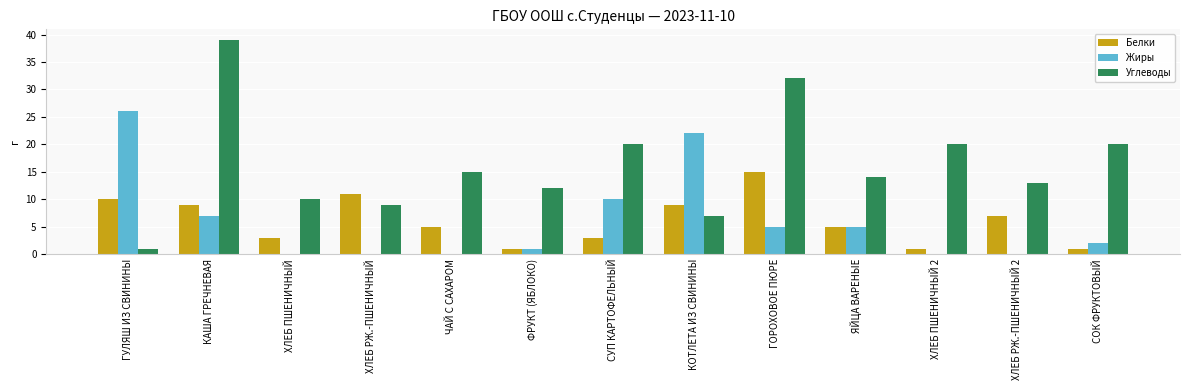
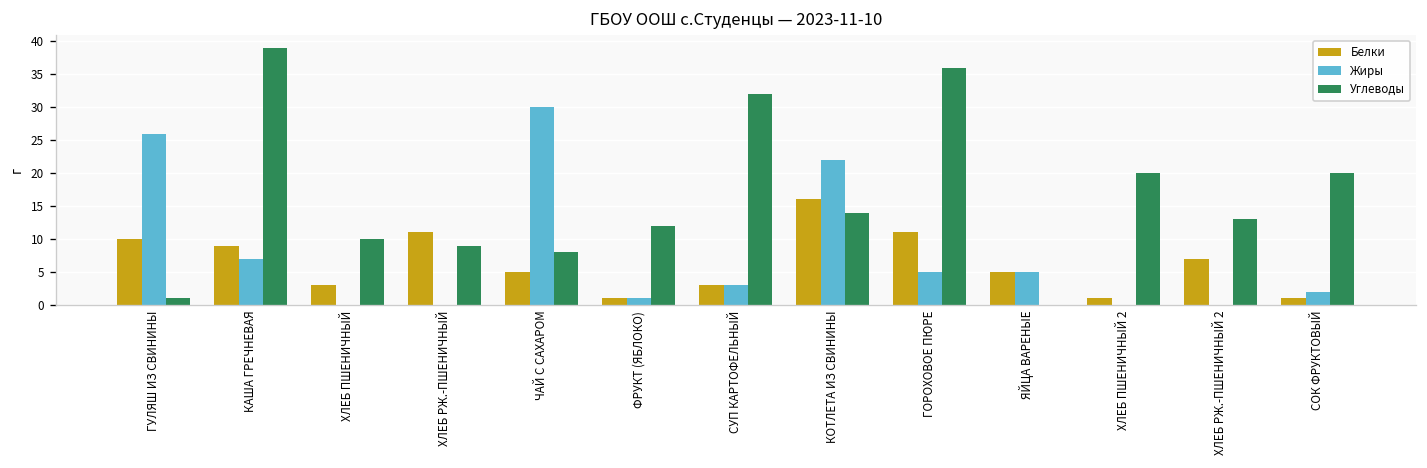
  {
    "Белки": {
      "ГУЛЯШ ИЗ СВИНИНЫ": 10,
      "КАША ГРЕЧНЕВАЯ": 9,
      "ХЛЕБ ПШЕНИЧНЫЙ": 3,
      "ХЛЕБ РЖ.-ПШЕНИЧНЫЙ": 11,
      "ЧАЙ С САХАРОМ": 5,
      "ФРУКТ (ЯБЛОКО)": 1,
      "СУП КАРТОФЕЛЬНЫЙ": 3,
-     "КОТЛЕТА ИЗ СВИНИНЫ": 9,
-     "ГОРОХОВОЕ ПЮРЕ": 15,
+     "КОТЛЕТА ИЗ СВИНИНЫ": 16,
+     "ГОРОХОВОЕ ПЮРЕ": 11,
      "ЯЙЦА ВАРЕНЫЕ": 5,
      "ХЛЕБ ПШЕНИЧНЫЙ 2": 1,
      "ХЛЕБ РЖ.-ПШЕНИЧНЫЙ 2": 7,
      "СОК ФРУКТОВЫЙ": 1
    },
    "Жиры": {
      "ГУЛЯШ ИЗ СВИНИНЫ": 26,
      "КАША ГРЕЧНЕВАЯ": 7,
      "ХЛЕБ ПШЕНИЧНЫЙ": 0,
      "ХЛЕБ РЖ.-ПШЕНИЧНЫЙ": 0,
-     "ЧАЙ С САХАРОМ": 0,
+     "ЧАЙ С САХАРОМ": 30,
      "ФРУКТ (ЯБЛОКО)": 1,
-     "СУП КАРТОФЕЛЬНЫЙ": 10,
+     "СУП КАРТОФЕЛЬНЫЙ": 3,
      "КОТЛЕТА ИЗ СВИНИНЫ": 22,
      "ГОРОХОВОЕ ПЮРЕ": 5,
      "ЯЙЦА ВАРЕНЫЕ": 5,
      "ХЛЕБ ПШЕНИЧНЫЙ 2": 0,
      "ХЛЕБ РЖ.-ПШЕНИЧНЫЙ 2": 0,
      "СОК ФРУКТОВЫЙ": 2
    },
    "Углеводы": {
      "ГУЛЯШ ИЗ СВИНИНЫ": 1,
      "КАША ГРЕЧНЕВАЯ": 39,
      "ХЛЕБ ПШЕНИЧНЫЙ": 10,
      "ХЛЕБ РЖ.-ПШЕНИЧНЫЙ": 9,
-     "ЧАЙ С САХАРОМ": 15,
+     "ЧАЙ С САХАРОМ": 8,
      "ФРУКТ (ЯБЛОКО)": 12,
-     "СУП КАРТОФЕЛЬНЫЙ": 20,
-     "КОТЛЕТА ИЗ СВИНИНЫ": 7,
-     "ГОРОХОВОЕ ПЮРЕ": 32,
-     "ЯЙЦА ВАРЕНЫЕ": 14,
+     "СУП КАРТОФЕЛЬНЫЙ": 32,
+     "КОТЛЕТА ИЗ СВИНИНЫ": 14,
+     "ГОРОХОВОЕ ПЮРЕ": 36,
+     "ЯЙЦА ВАРЕНЫЕ": 0,
      "ХЛЕБ ПШЕНИЧНЫЙ 2": 20,
      "ХЛЕБ РЖ.-ПШЕНИЧНЫЙ 2": 13,
      "СОК ФРУКТОВЫЙ": 20
    }
  }
